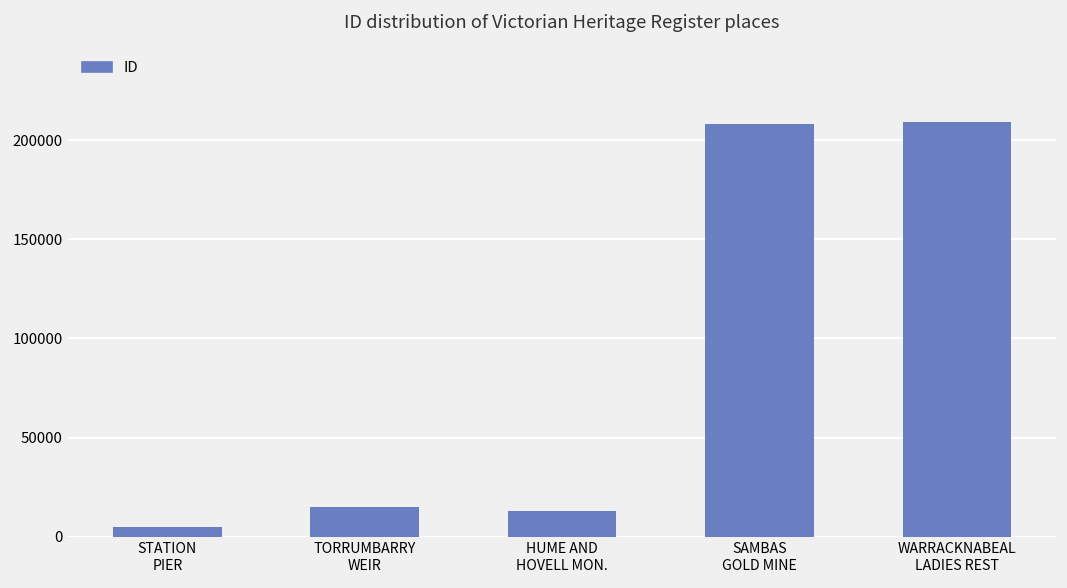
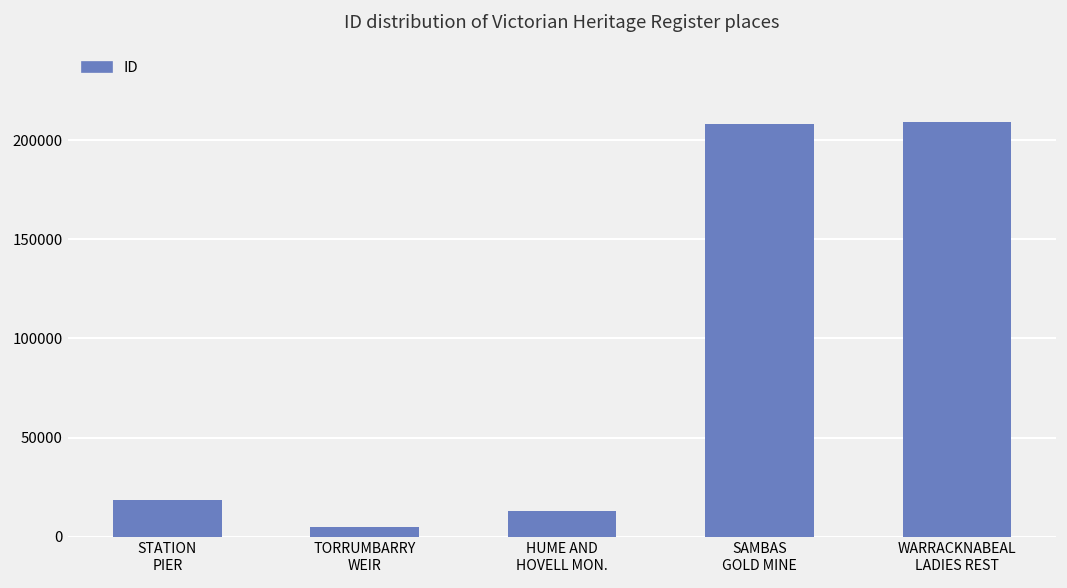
  {
-   "STATION PIER": 5000,
-   "TORRUMBARRY WEIR": 15000,
+   "STATION PIER": 19000,
+   "TORRUMBARRY WEIR": 5000,
    "HUME AND HOVELL MON.": 13000,
    "SAMBAS GOLD MINE": 208000,
    "WARRACKNABEAL LADIES REST": 209000
  }
